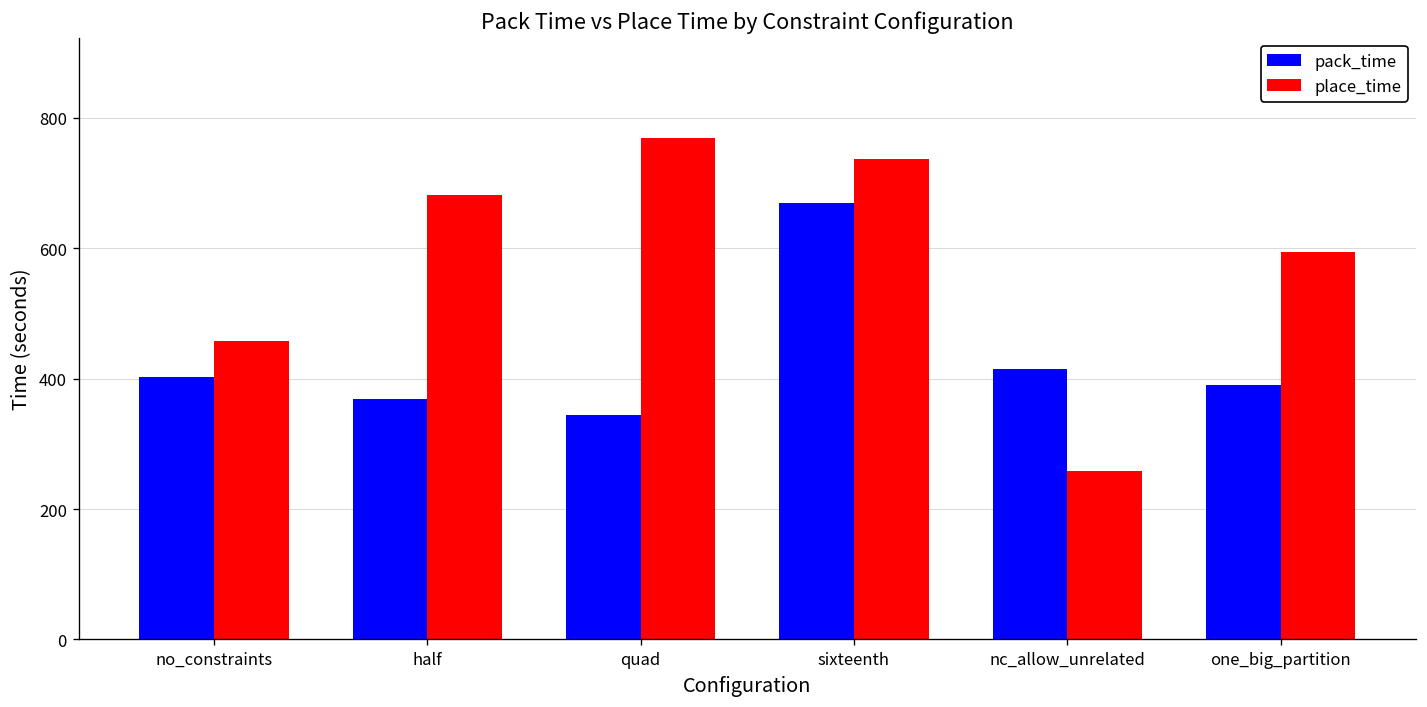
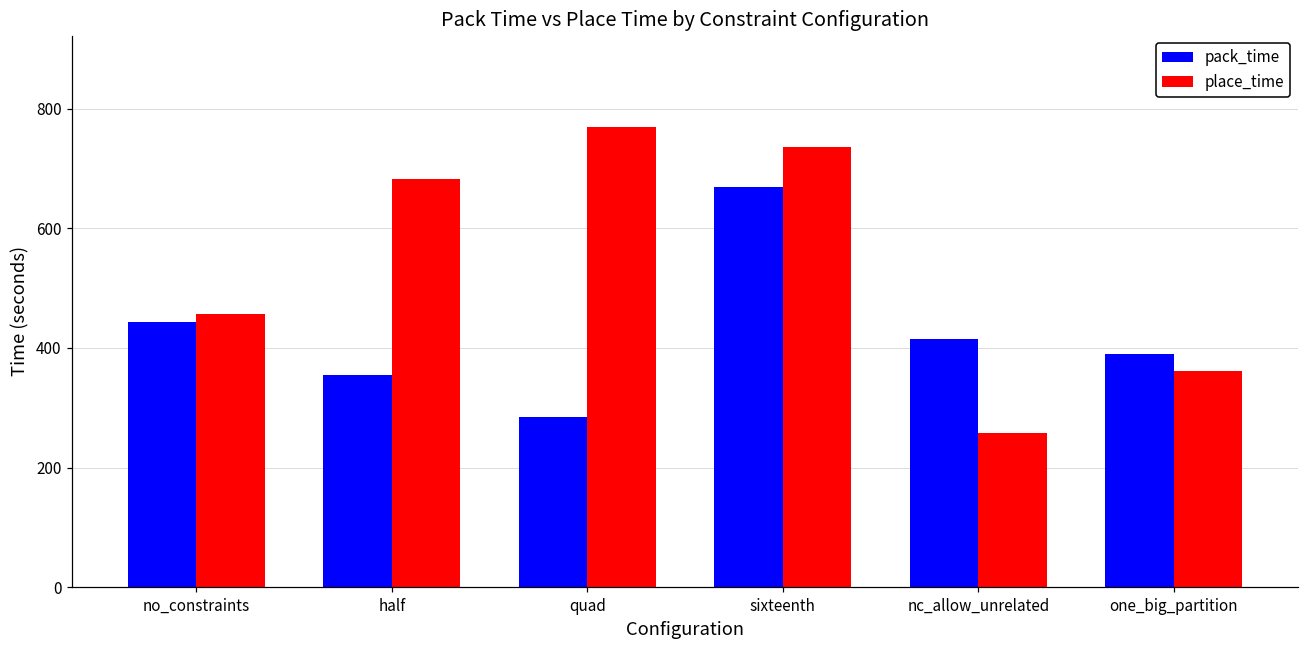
  {
    "pack_time": {
-     "no_constraints": 400,
-     "half": 370,
-     "quad": 340,
+     "no_constraints": 440,
+     "half": 350,
+     "quad": 280,
      "sixteenth": 670,
      "nc_allow_unrelated": 410,
      "one_big_partition": 390
    },
    "place_time": {
      "no_constraints": 460,
      "half": 680,
      "quad": 770,
      "sixteenth": 740,
      "nc_allow_unrelated": 260,
-     "one_big_partition": 590
+     "one_big_partition": 360
    }
  }
